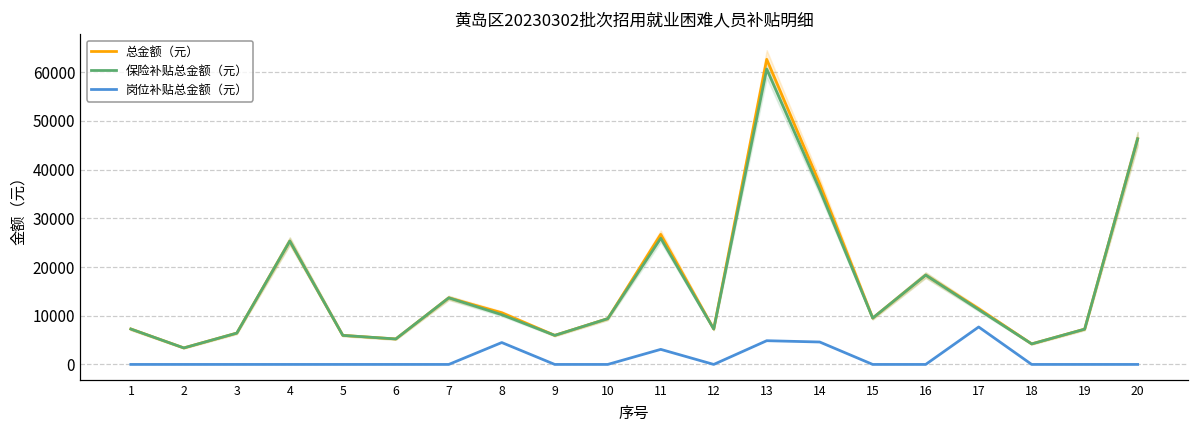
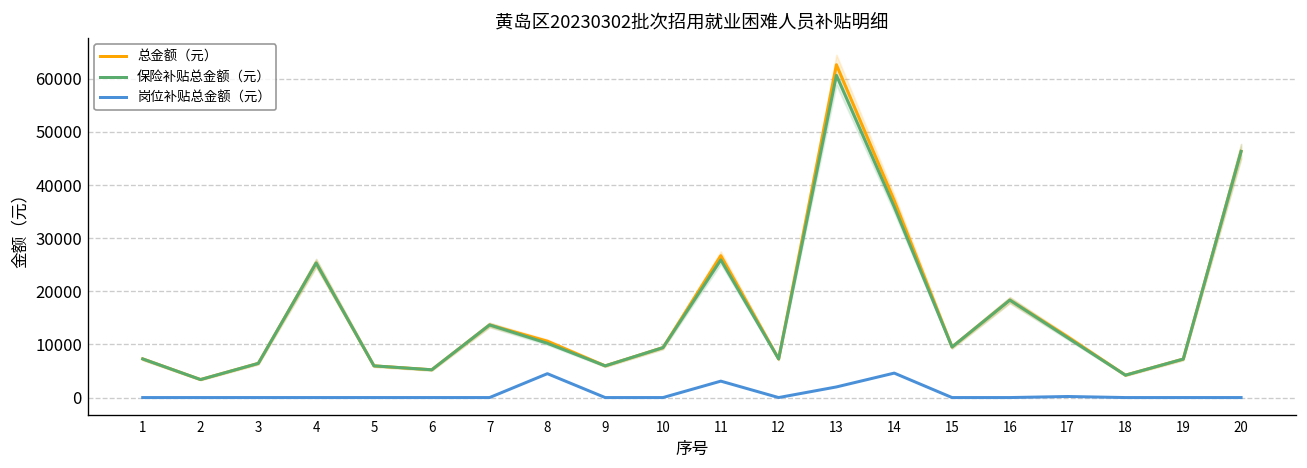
  {
    "岗位补贴总金额（元）": {
      "1": 0,
      "2": 0,
      "3": 0,
      "4": 0,
      "5": 0,
      "6": 0,
      "7": 0,
      "8": 4000,
      "9": 0,
      "10": 0,
      "11": 3000,
      "12": 0,
-     "13": 5000,
+     "13": 2000,
      "14": 5000,
      "15": 0,
      "16": 0,
-     "17": 8000,
+     "17": 0,
      "18": 0,
      "19": 0,
      "20": 0
    }
  }
